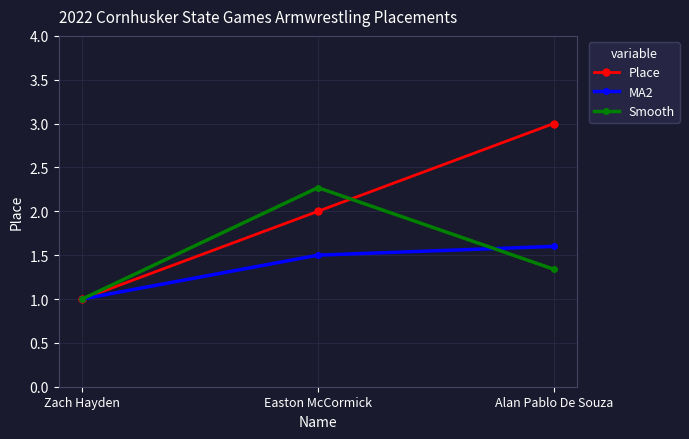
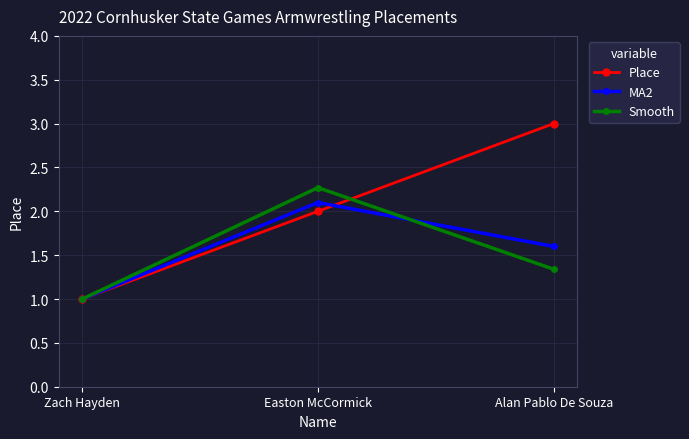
  {
    "Place": {
      "Easton McCormick": 2.0,
      "Alan Pablo De Souza": 3.0
    },
    "MA2": {
-     "Easton McCormick": 1.5,
+     "Easton McCormick": 2.1,
      "Alan Pablo De Souza": 1.6
    },
    "Smooth": {
      "Easton McCormick": 2.3,
      "Alan Pablo De Souza": 1.3
    }
  }
